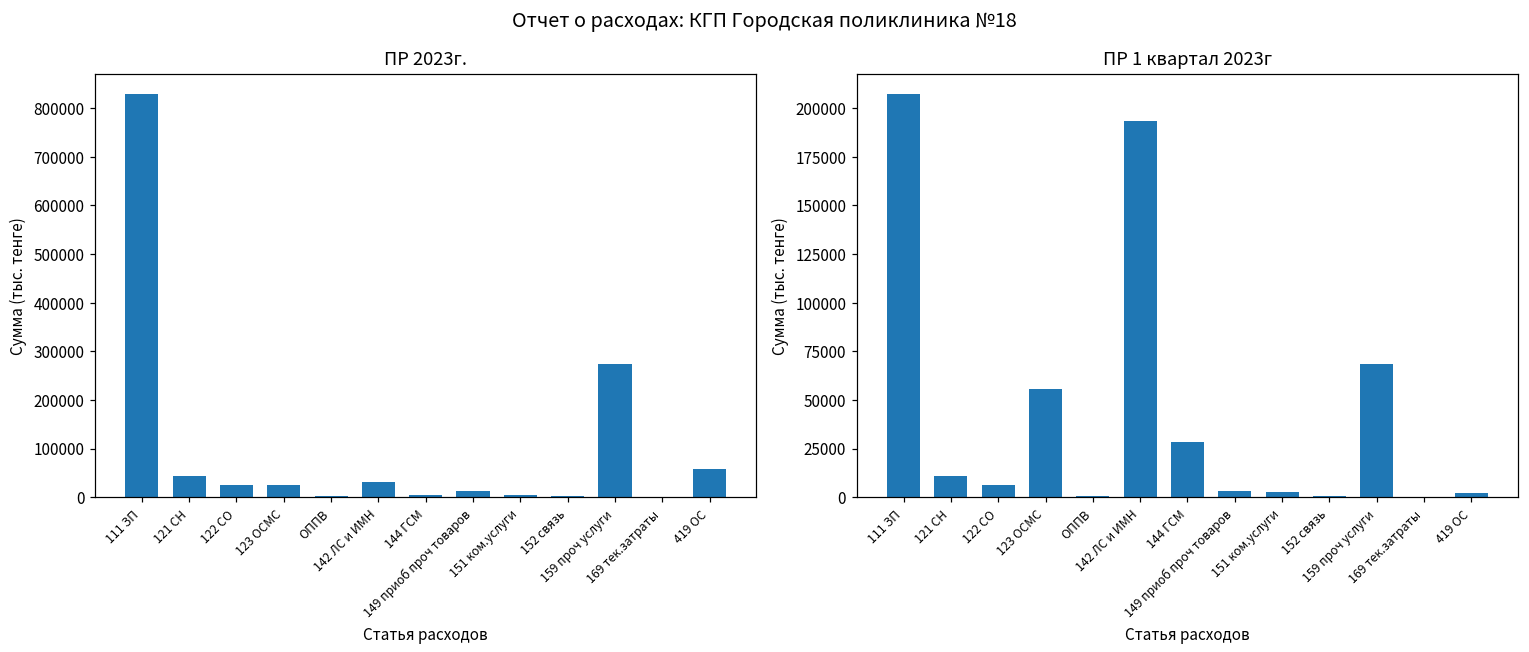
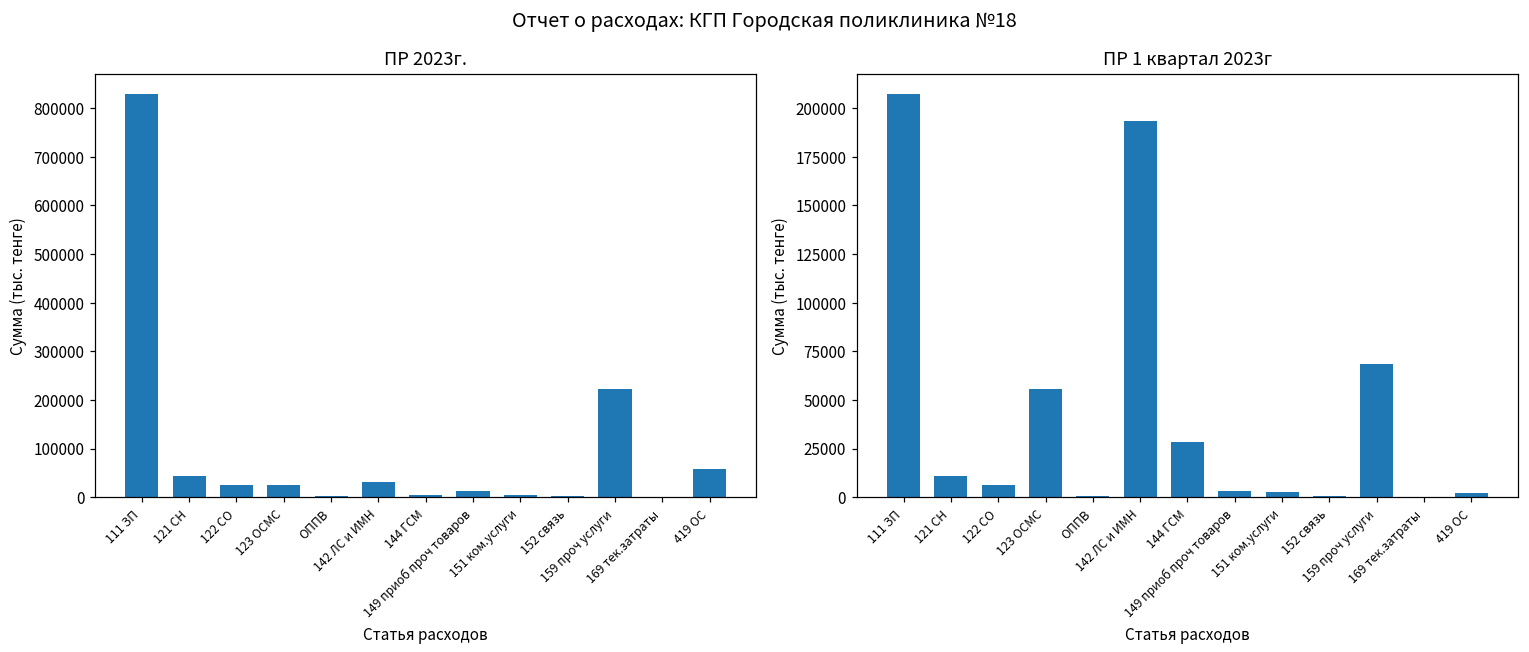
  {
    "ПР 2023г.": {
      "111 ЗП": 830000,
      "121 СН": 40000,
      "122 СО": 30000,
      "123 ОСМС": 20000,
      "142 ЛС и ИМН": 30000,
      "149 приоб проч товаров": 10000,
-     "159 проч услуги": 270000,
+     "159 проч услуги": 220000,
      "419 ОС": 60000
    },
    "ПР 1 квартал 2023г": {
      "111 ЗП": 207000,
      "121 СН": 11000,
      "122 СО": 7000,
      "123 ОСМС": 56000,
      "142 ЛС и ИМН": 193000,
      "144 ГСМ": 29000,
      "149 приоб проч товаров": 3000,
      "151 ком.услуги": 3000,
      "159 проч услуги": 69000,
      "419 ОС": 2000
    }
  }
